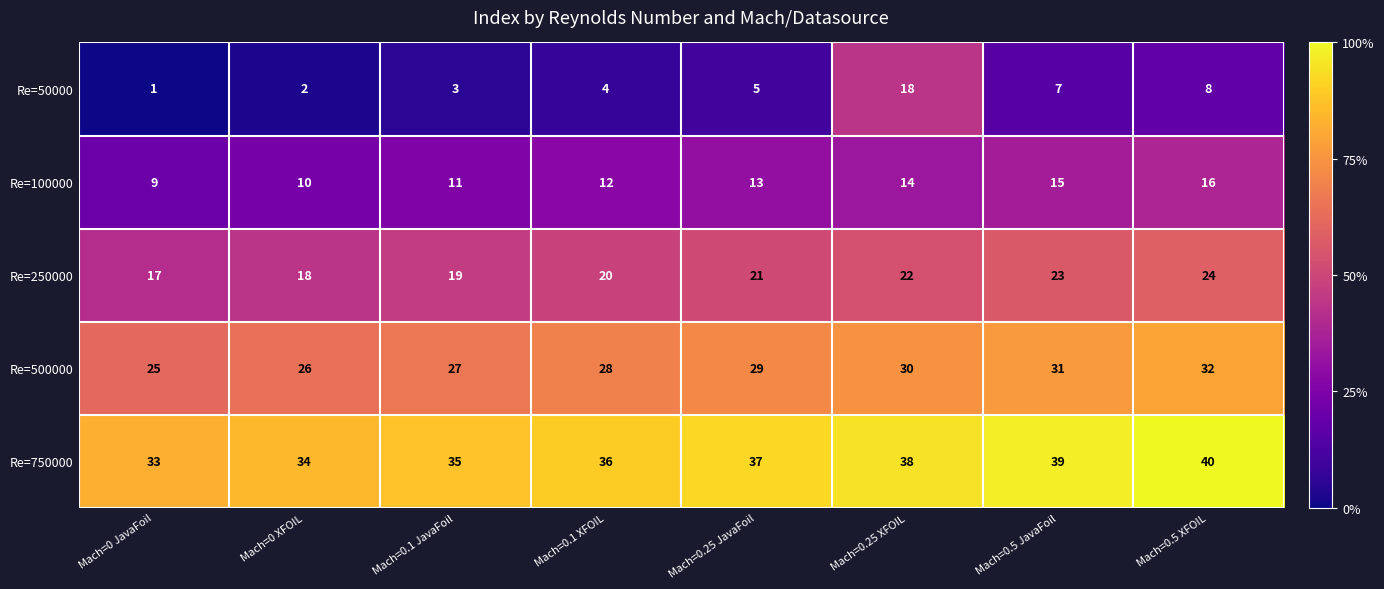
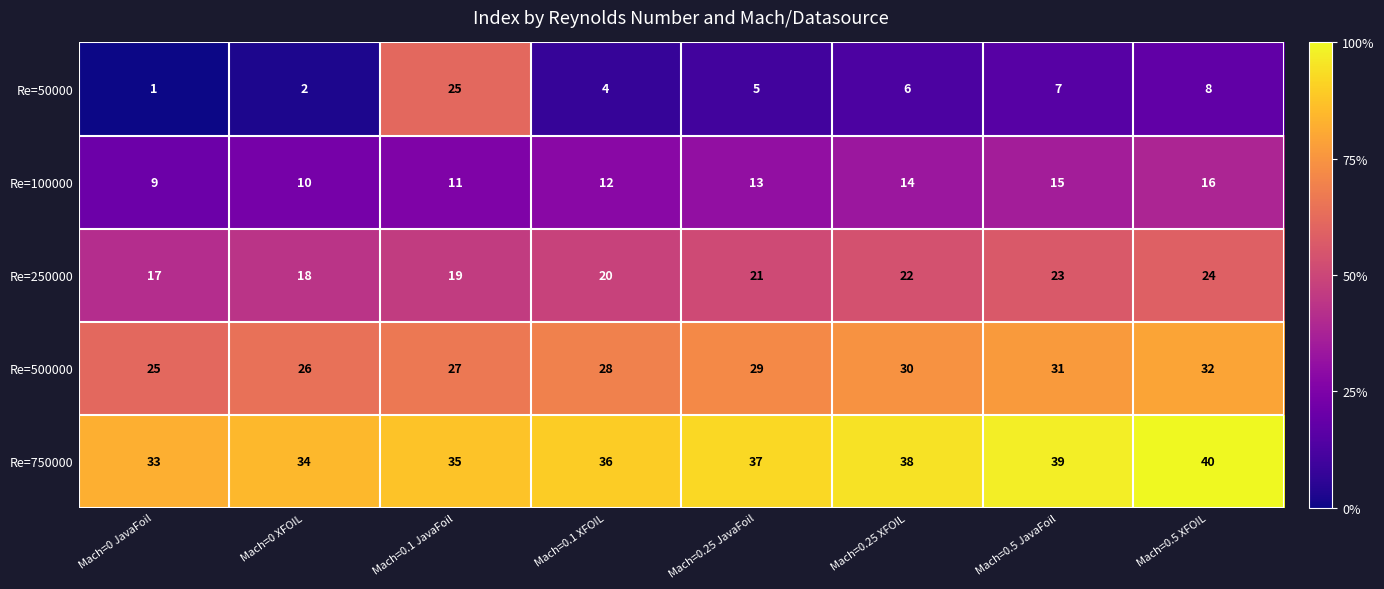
  {
    "Re=50000": {
      "Mach=0 JavaFoil": 1,
      "Mach=0 XFOIL": 2,
-     "Mach=0.1 JavaFoil": 3,
+     "Mach=0.1 JavaFoil": 25,
      "Mach=0.1 XFOIL": 4,
      "Mach=0.25 JavaFoil": 5,
-     "Mach=0.25 XFOIL": 18,
+     "Mach=0.25 XFOIL": 6,
      "Mach=0.5 JavaFoil": 7,
      "Mach=0.5 XFOIL": 8
    },
    "Re=100000": {
      "Mach=0 JavaFoil": 9,
      "Mach=0 XFOIL": 10,
      "Mach=0.1 JavaFoil": 11,
      "Mach=0.1 XFOIL": 12,
      "Mach=0.25 JavaFoil": 13,
      "Mach=0.25 XFOIL": 14,
      "Mach=0.5 JavaFoil": 15,
      "Mach=0.5 XFOIL": 16
    },
    "Re=250000": {
      "Mach=0 JavaFoil": 17,
      "Mach=0 XFOIL": 18,
      "Mach=0.1 JavaFoil": 19,
      "Mach=0.1 XFOIL": 20,
      "Mach=0.25 JavaFoil": 21,
      "Mach=0.25 XFOIL": 22,
      "Mach=0.5 JavaFoil": 23,
      "Mach=0.5 XFOIL": 24
    },
    "Re=500000": {
      "Mach=0 JavaFoil": 25,
      "Mach=0 XFOIL": 26,
      "Mach=0.1 JavaFoil": 27,
      "Mach=0.1 XFOIL": 28,
      "Mach=0.25 JavaFoil": 29,
      "Mach=0.25 XFOIL": 30,
      "Mach=0.5 JavaFoil": 31,
      "Mach=0.5 XFOIL": 32
    },
    "Re=750000": {
      "Mach=0 JavaFoil": 33,
      "Mach=0 XFOIL": 34,
      "Mach=0.1 JavaFoil": 35,
      "Mach=0.1 XFOIL": 36,
      "Mach=0.25 JavaFoil": 37,
      "Mach=0.25 XFOIL": 38,
      "Mach=0.5 JavaFoil": 39,
      "Mach=0.5 XFOIL": 40
    }
  }
